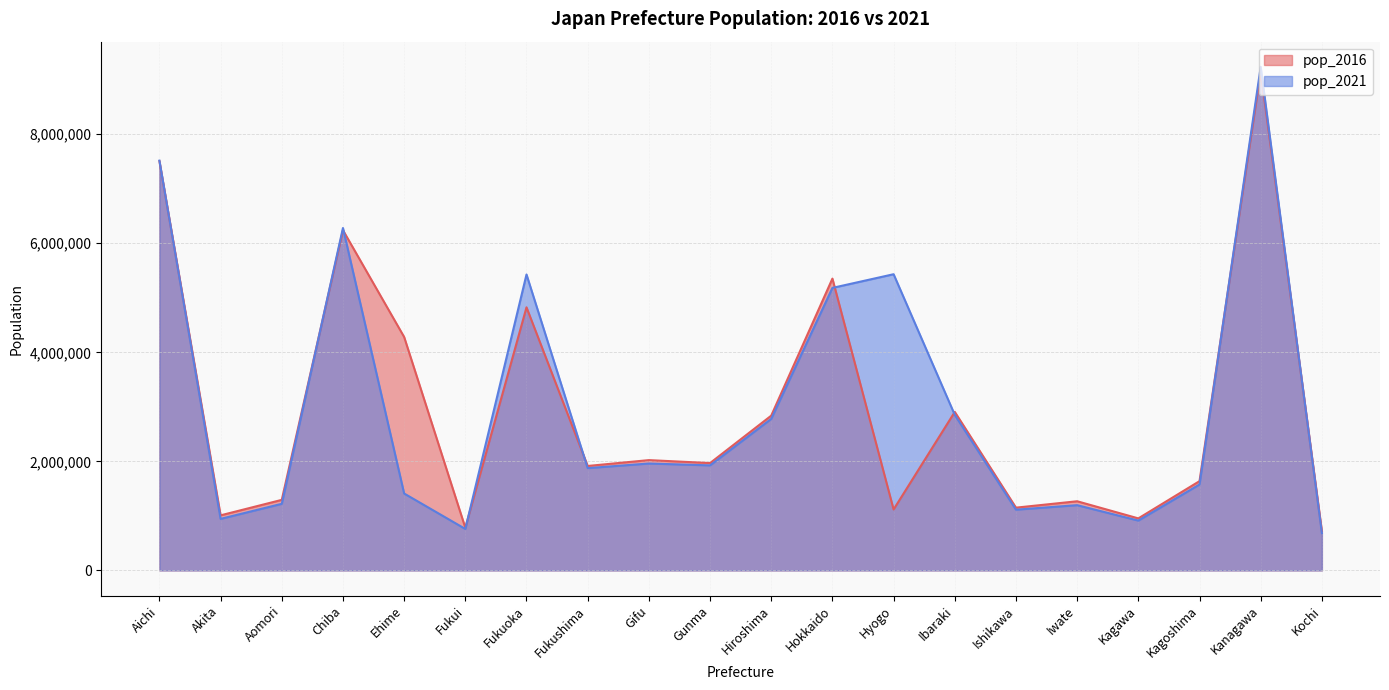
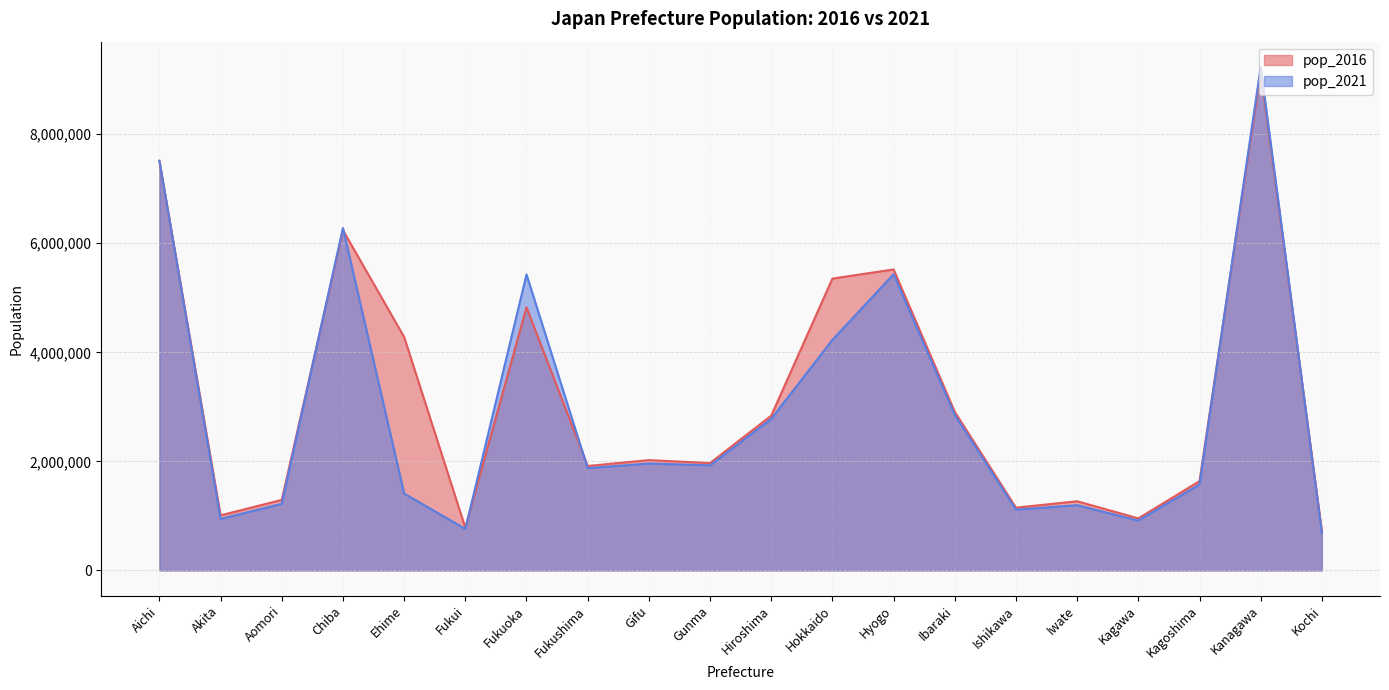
  {
    "pop_2016": {
      "Akita": "1,000,000",
      "Aomori": "1,300,000",
      "Ehime": "4,300,000",
      "Fukuoka": "4,800,000",
      "Gifu": "2,000,000",
      "Hiroshima": "2,800,000",
      "Hokkaido": "5,400,000",
-     "Hyogo": "1,100,000",
+     "Hyogo": "5,500,000",
      "Ibaraki": "2,900,000",
      "Iwate": "1,300,000",
      "Kagoshima": "1,600,000"
    },
    "pop_2021": {
      "Akita": "900,000",
      "Aomori": "1,200,000",
      "Ehime": "1,400,000",
      "Fukuoka": "5,400,000",
      "Gifu": "2,000,000",
      "Hiroshima": "2,800,000",
-     "Hokkaido": "5,200,000",
+     "Hokkaido": "4,200,000",
      "Hyogo": "5,400,000",
      "Ibaraki": "2,900,000",
      "Iwate": "1,200,000",
      "Kagoshima": "1,600,000"
    }
  }
